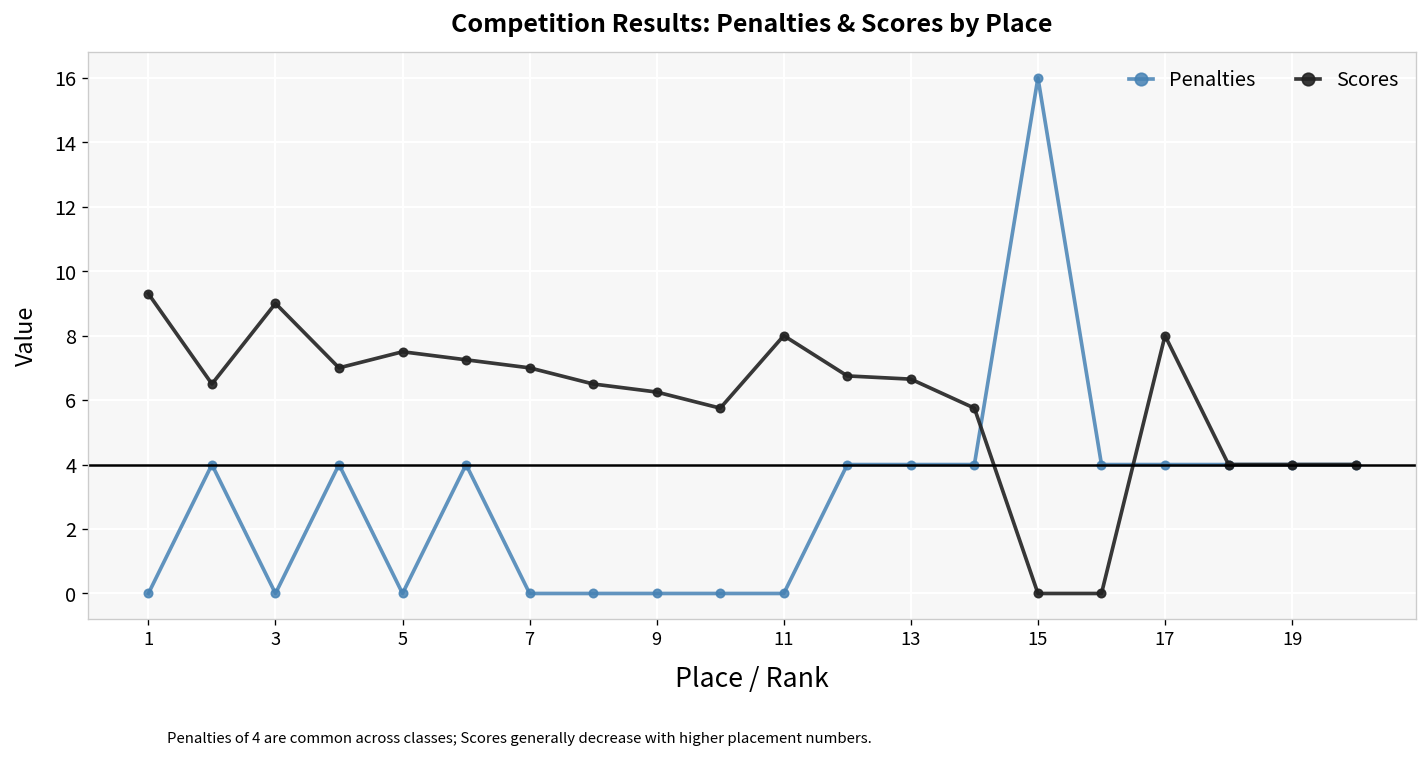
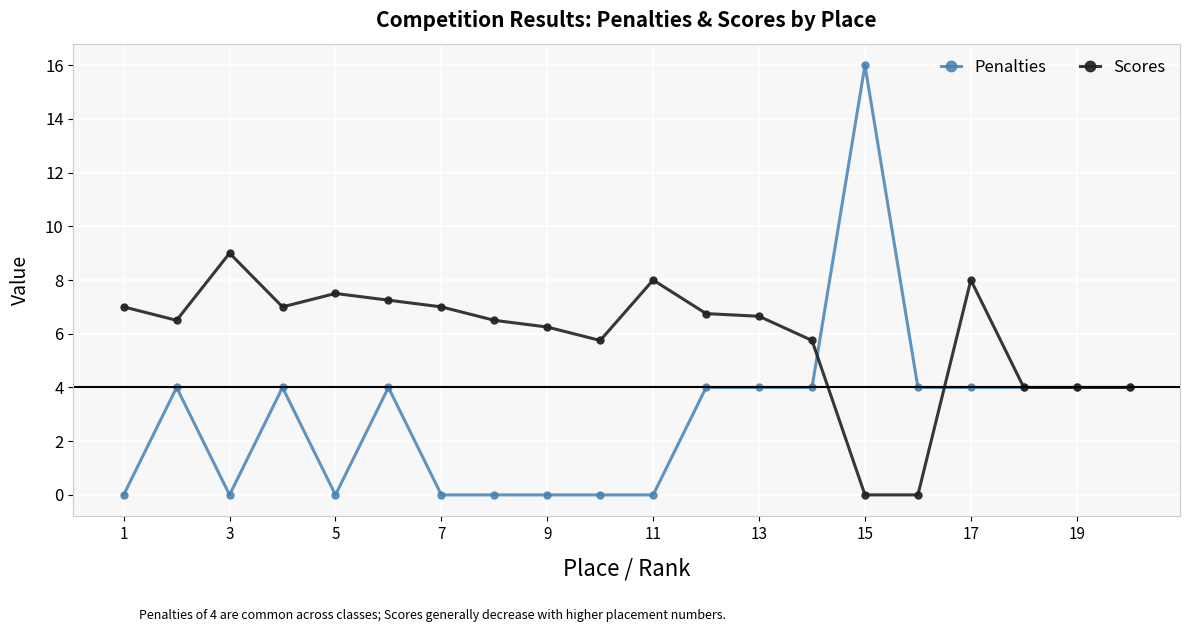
  {
    "Penalties": {
      "1": 0.0,
      "3": 0.0,
      "5": 0.0,
      "7": 0.0,
      "9": 0.0,
      "11": 0.0,
      "13": 4.0,
      "15": 16.0,
      "17": 4.0
    },
    "Scores": {
-     "1": 9.3,
+     "1": 7.0,
      "3": 9.0,
      "5": 7.5,
      "7": 7.0,
      "9": 6.3,
      "11": 8.0,
      "13": 6.7,
      "15": 0.0,
      "17": 8.0
    }
  }
